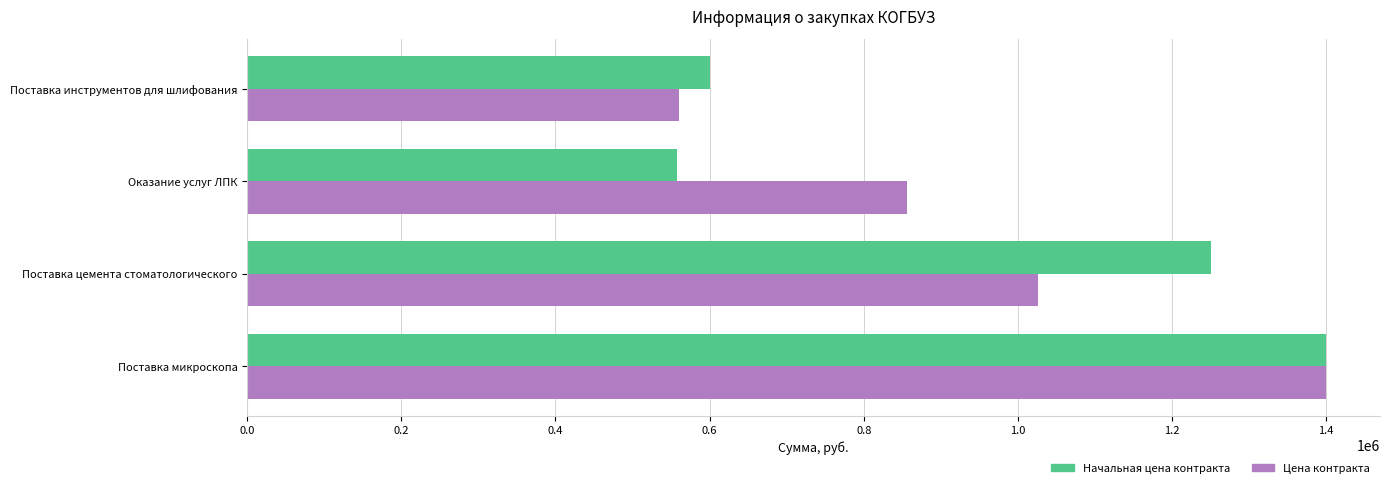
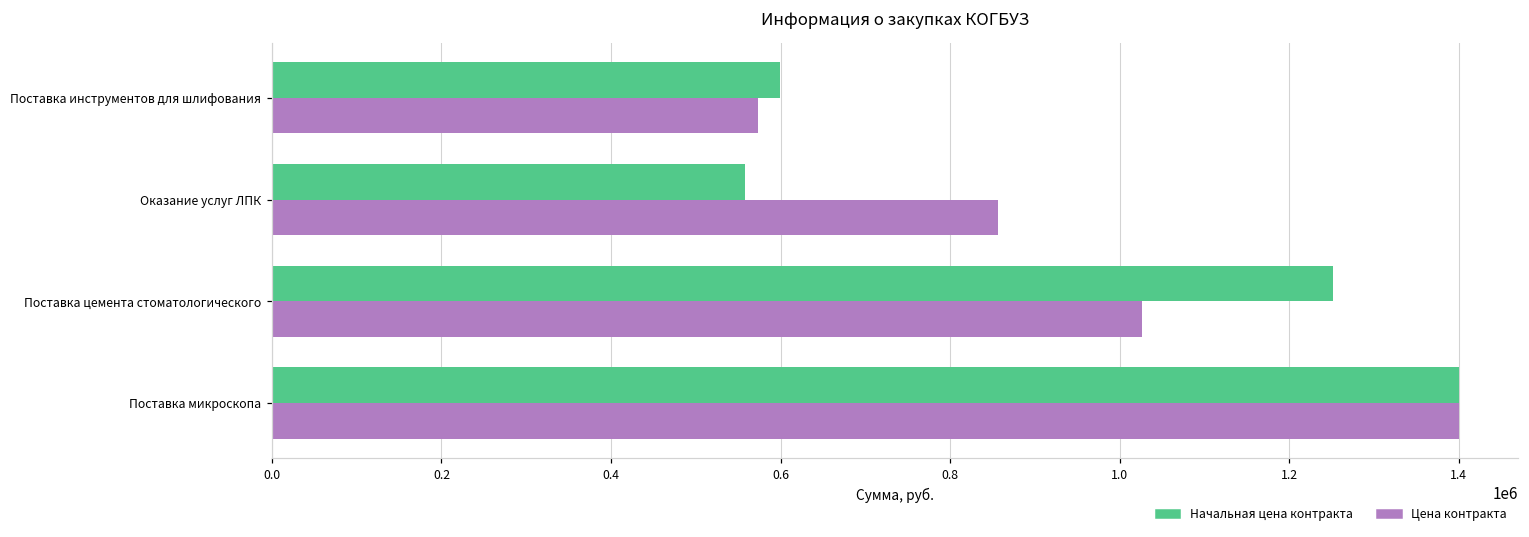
  {
    "Начальная цена контракта": {
      "Поставка инструментов для шлифования": 600000,
      "Оказание услуг ЛПК": 560000,
      "Поставка цемента стоматологического": 1250000,
      "Поставка микроскопа": 1400000
    },
    "Цена контракта": {
-     "Поставка инструментов для шлифования": 560000,
+     "Поставка инструментов для шлифования": 570000,
      "Оказание услуг ЛПК": 860000,
      "Поставка цемента стоматологического": 1030000,
      "Поставка микроскопа": 1400000
    }
  }
